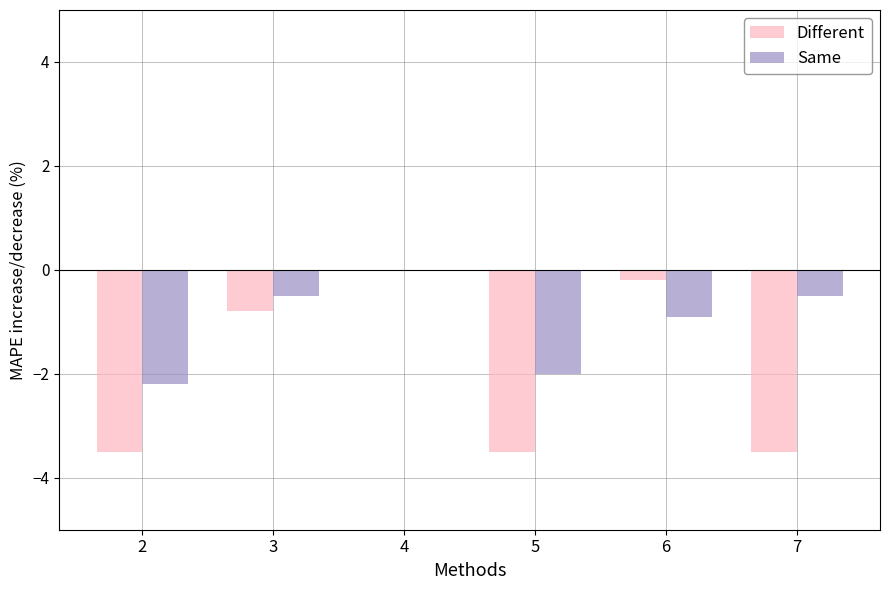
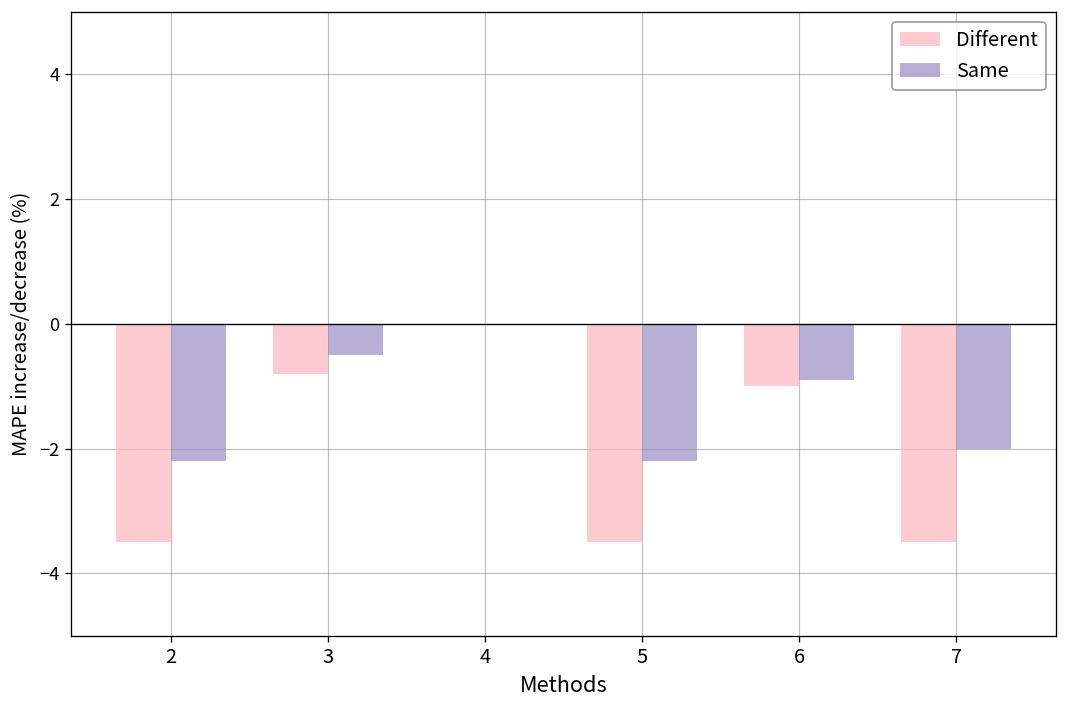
  {
    "Different": {
      "2": -3.5,
      "3": -0.8,
      "4": 0.0,
      "5": -3.5,
-     "6": -0.2,
+     "6": -1.0,
      "7": -3.5
    },
    "Same": {
      "2": -2.2,
      "3": -0.5,
      "4": 0.0,
-     "5": -2.0,
+     "5": -2.2,
      "6": -0.9,
-     "7": -0.5
+     "7": -2.0
    }
  }
